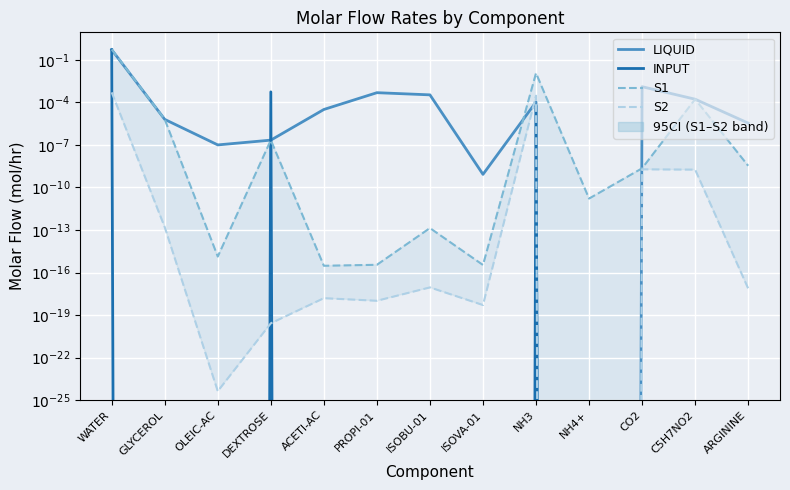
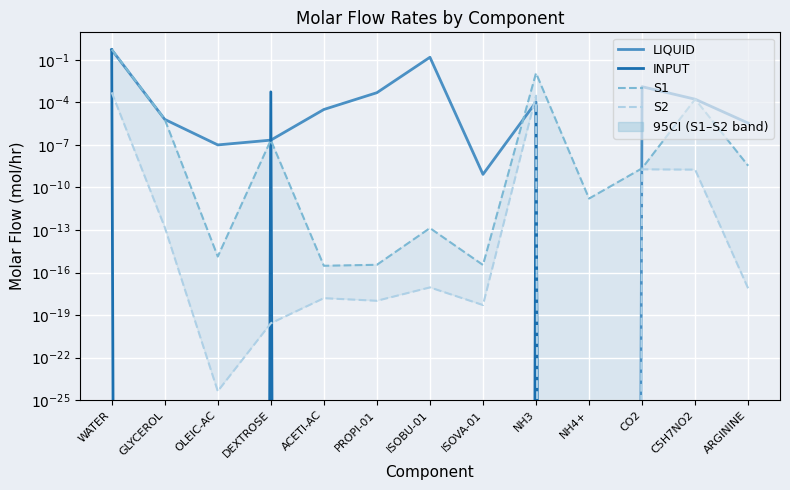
  {
    "LIQUID": {
      "OLEIC-AC": 0.0000001,
      "ACETI-AC": 0.00003,
      "PROPI-01": 0.0005,
-     "ISOBU-01": 0.0003,
+     "ISOBU-01": 0.2,
      "ISOVA-01": 0.000000001,
      "NH3": 0.0001
    },
    "INPUT": {
      "DEXTROSE": 0.0006,
      "NH3": 0.00006
    }
  }
